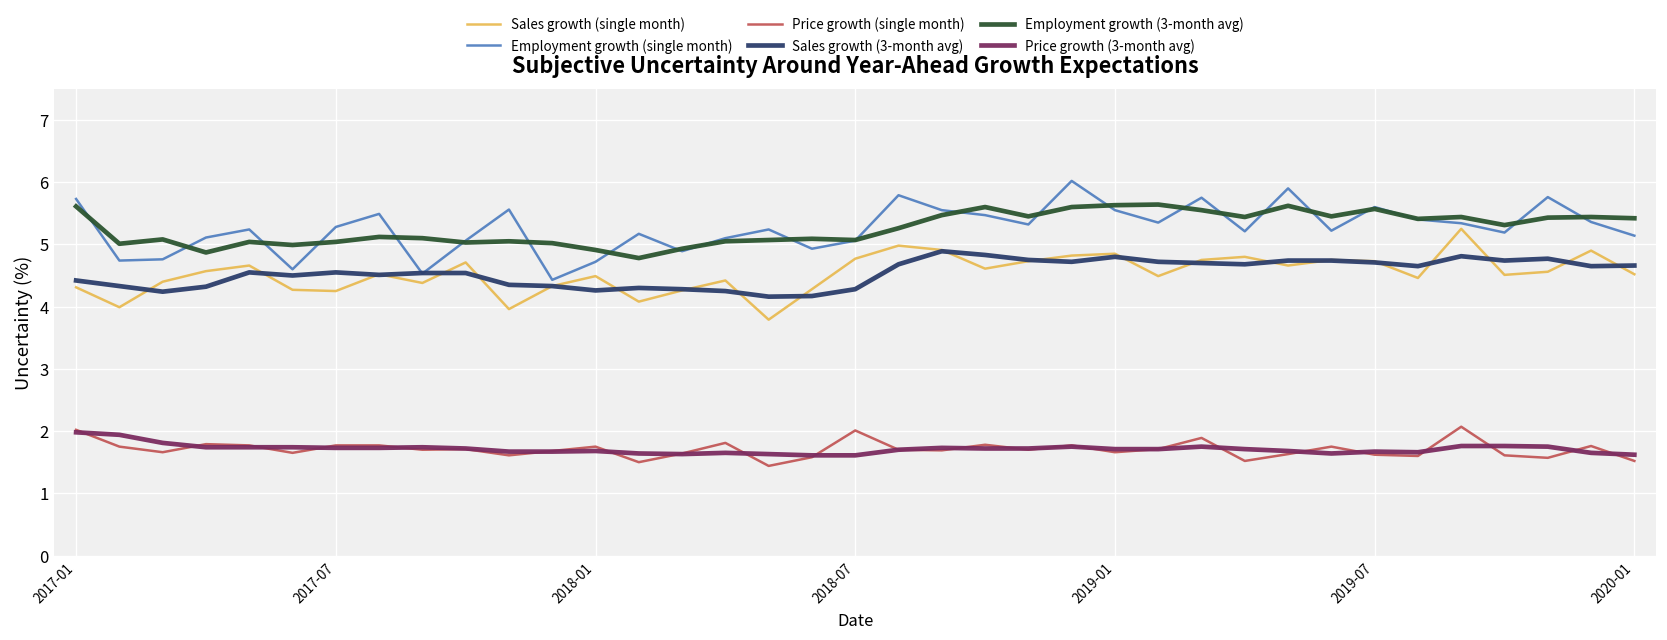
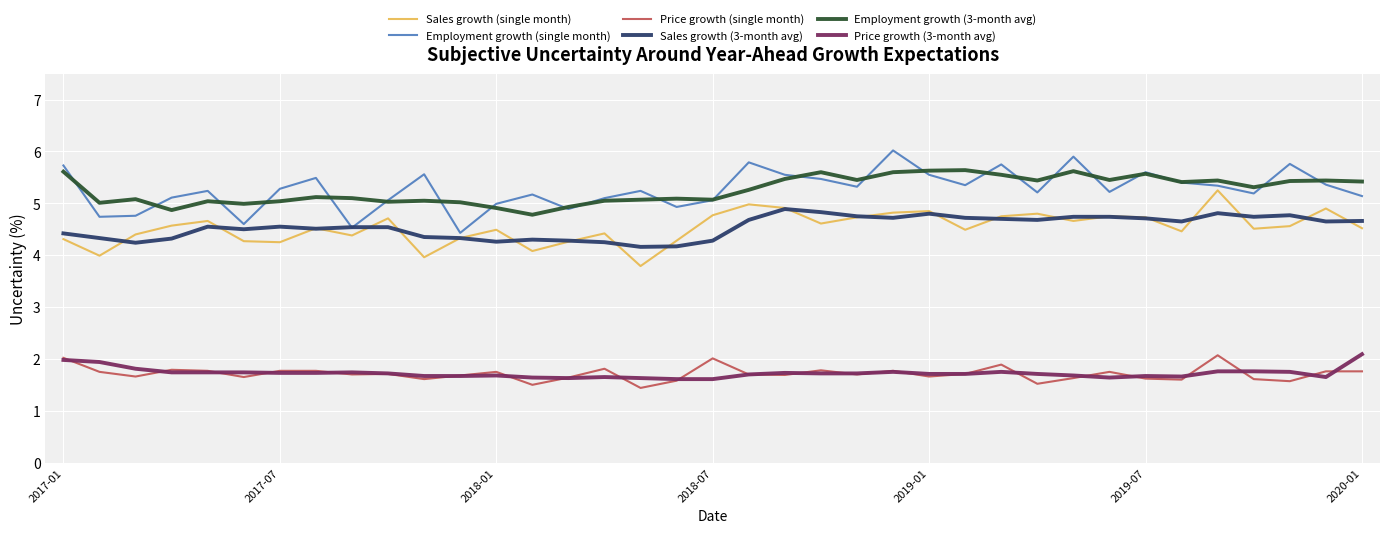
  {
    "Sales growth (single month)": {
      "2017-01": 4.3,
      "2017-07": 4.3,
      "2018-01": 4.5,
      "2018-07": 4.8,
      "2019-01": 4.9,
      "2020-01": 4.5
    },
    "Employment growth (single month)": {
      "2017-01": 5.7,
      "2017-07": 5.3,
-     "2018-01": 4.7,
+     "2018-01": 5.0,
      "2019-01": 5.6,
      "2020-01": 5.1
    },
    "Price growth (single month)": {
      "2018-01": 1.8,
      "2018-07": 2.0,
      "2019-01": 1.7,
      "2019-07": 1.6,
-     "2020-01": 1.5
+     "2020-01": 1.8
    },
    "Sales growth (3-month avg)": {
      "2017-01": 4.4,
      "2017-07": 4.6,
      "2018-01": 4.3,
      "2018-07": 4.3,
      "2019-01": 4.8,
      "2020-01": 4.7
    },
    "Employment growth (3-month avg)": {
      "2017-01": 5.6,
      "2017-07": 5.0,
      "2018-01": 4.9,
      "2019-01": 5.6,
      "2020-01": 5.4
    },
    "Price growth (3-month avg)": {
      "2018-01": 1.7,
      "2018-07": 1.6,
      "2019-01": 1.7,
      "2019-07": 1.7,
-     "2020-01": 1.6
+     "2020-01": 2.1
    }
  }
